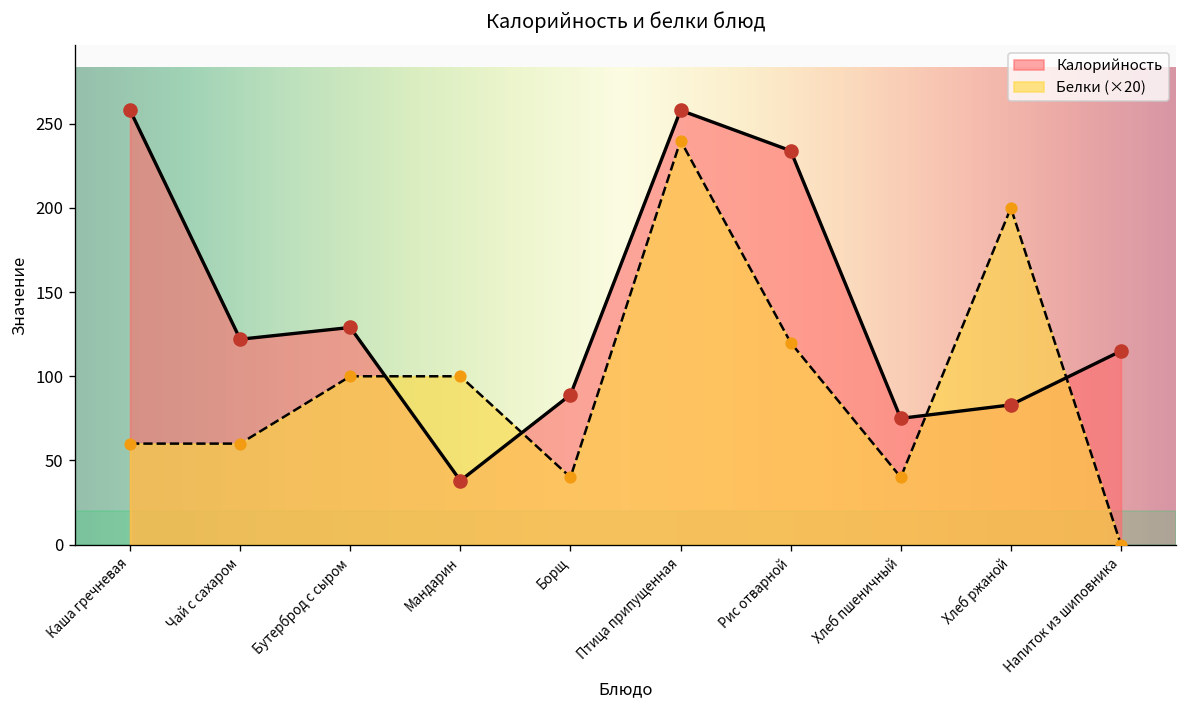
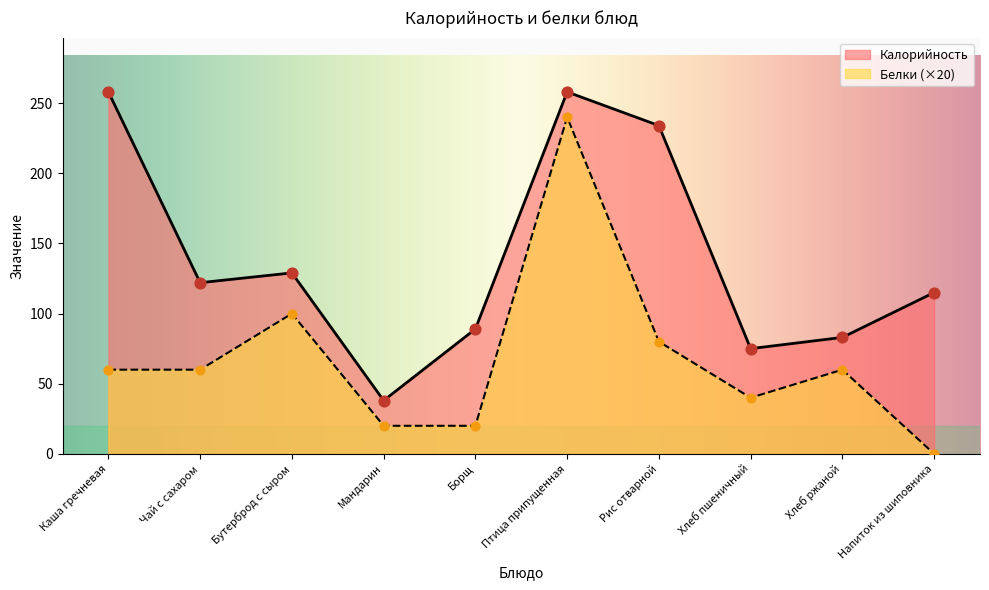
  {
    "Калорийность": {
      "Каша гречневая": 258,
      "Чай с сахаром": 122,
      "Бутерброд с сыром": 129,
      "Мандарин": 38,
      "Борщ": 89,
      "Птица припущенная": 258,
      "Рис отварной": 234,
      "Хлеб пшеничный": 75,
      "Хлеб ржаной": 83,
      "Напиток из шиповника": 115
    },
    "Белки (×20)": {
      "Каша гречневая": 60,
      "Чай с сахаром": 60,
      "Бутерброд с сыром": 100,
-     "Мандарин": 100,
-     "Борщ": 40,
+     "Мандарин": 20,
+     "Борщ": 20,
      "Птица припущенная": 240,
-     "Рис отварной": 120,
+     "Рис отварной": 80,
      "Хлеб пшеничный": 40,
-     "Хлеб ржаной": 200,
+     "Хлеб ржаной": 60,
      "Напиток из шиповника": 0
    }
  }
